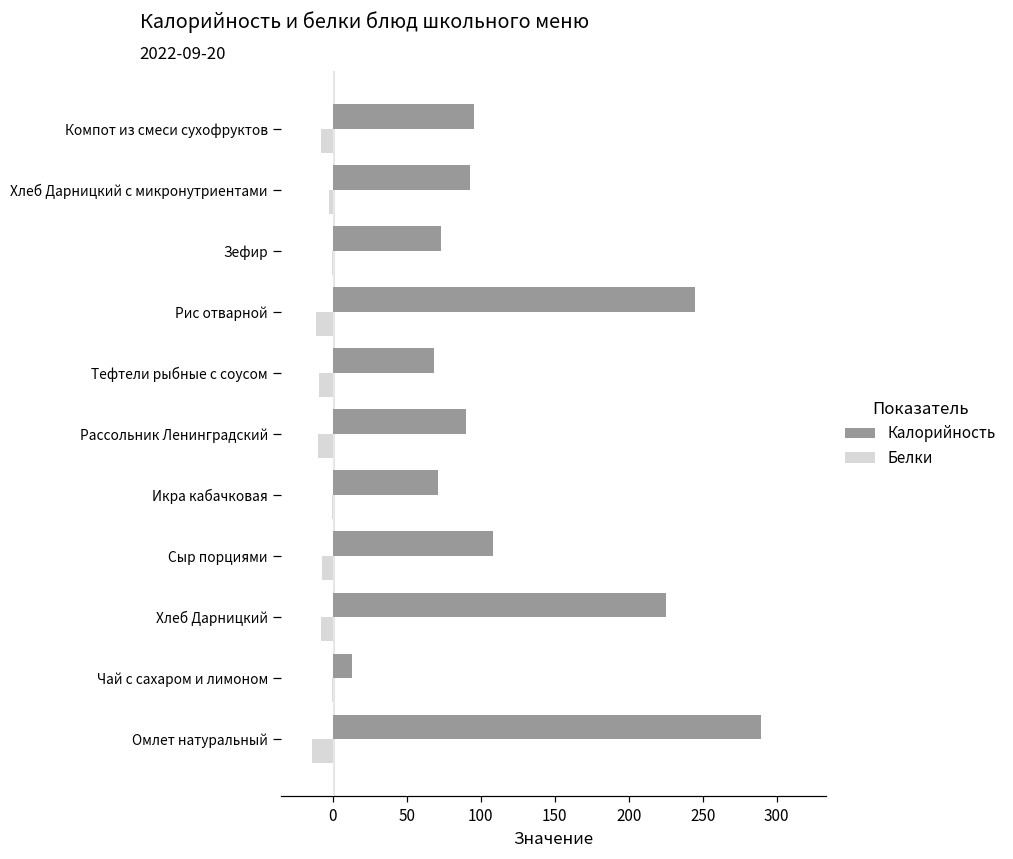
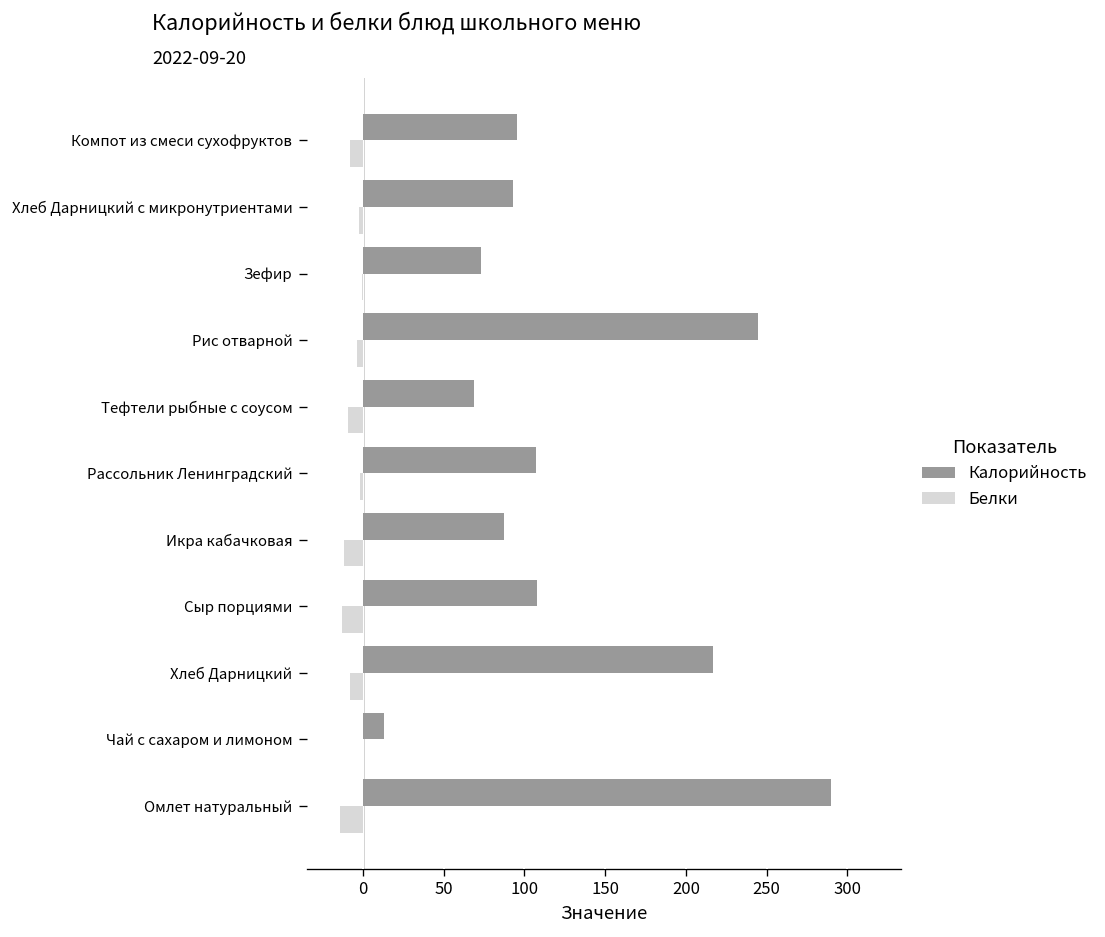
  {
    "Калорийность": {
      "Компот из смеси сухофруктов": 96,
      "Хлеб Дарницкий с микронутриентами": 93,
      "Зефир": 73,
      "Рис отварной": 245,
      "Тефтели рыбные с соусом": 69,
-     "Рассольник Ленинградский": 90,
-     "Икра кабачковая": 71,
+     "Рассольник Ленинградский": 107,
+     "Икра кабачковая": 87,
      "Сыр порциями": 108,
-     "Хлеб Дарницкий": 225,
+     "Хлеб Дарницкий": 217,
      "Чай с сахаром и лимоном": 13,
      "Омлет натуральный": 290
    },
    "Белки": {
      "Компот из смеси сухофруктов": -8,
      "Хлеб Дарницкий с микронутриентами": -3,
-     "Рис отварной": -11,
+     "Рис отварной": -4,
      "Тефтели рыбные с соусом": -9,
-     "Рассольник Ленинградский": -10,
-     "Икра кабачковая": -1,
-     "Сыр порциями": -7,
+     "Рассольник Ленинградский": -2,
+     "Икра кабачковая": -12,
+     "Сыр порциями": -13,
      "Хлеб Дарницкий": -8,
      "Омлет натуральный": -14
    }
  }
